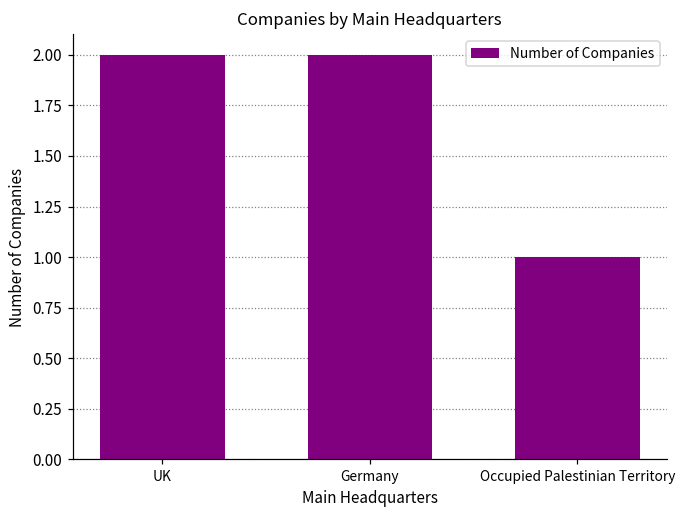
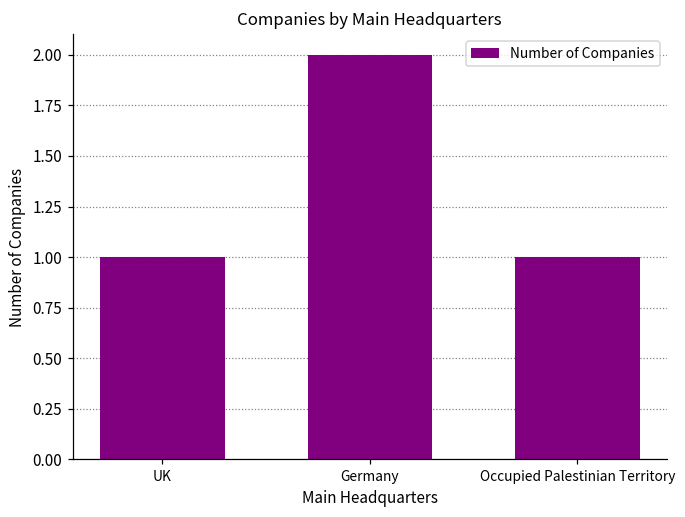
  {
-   "UK": 2,
+   "UK": 1,
    "Germany": 2,
    "Occupied Palestinian Territory": 1
  }
